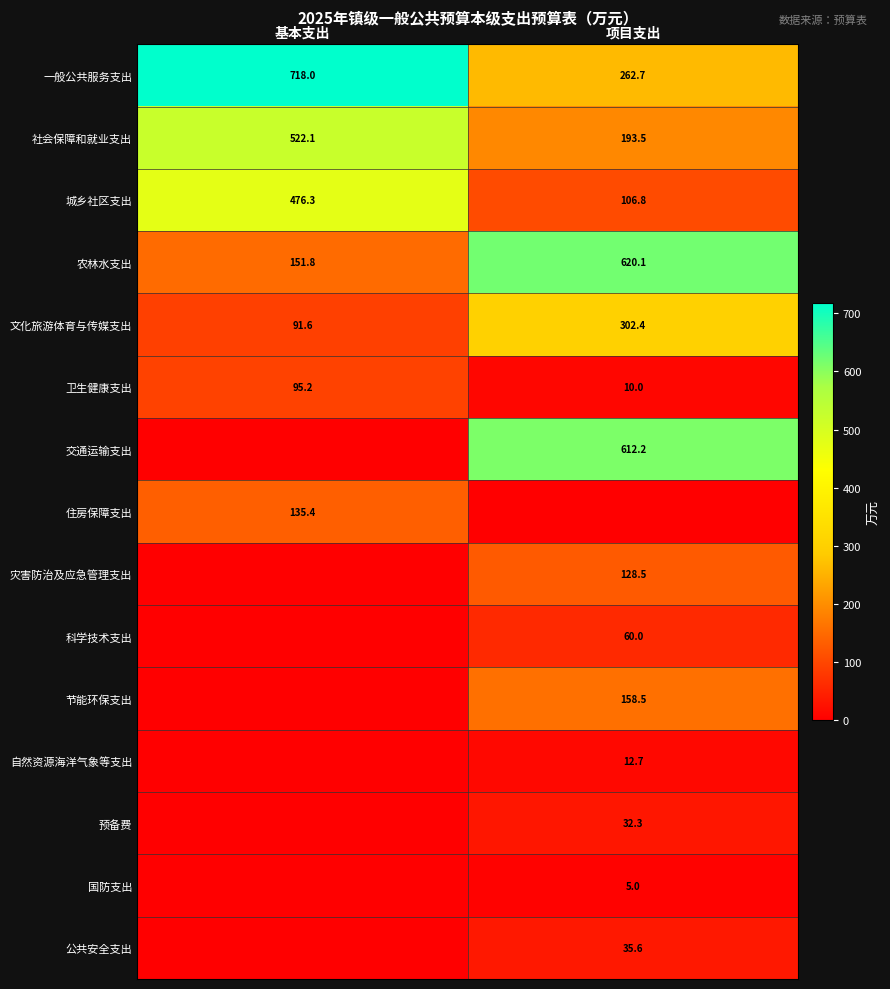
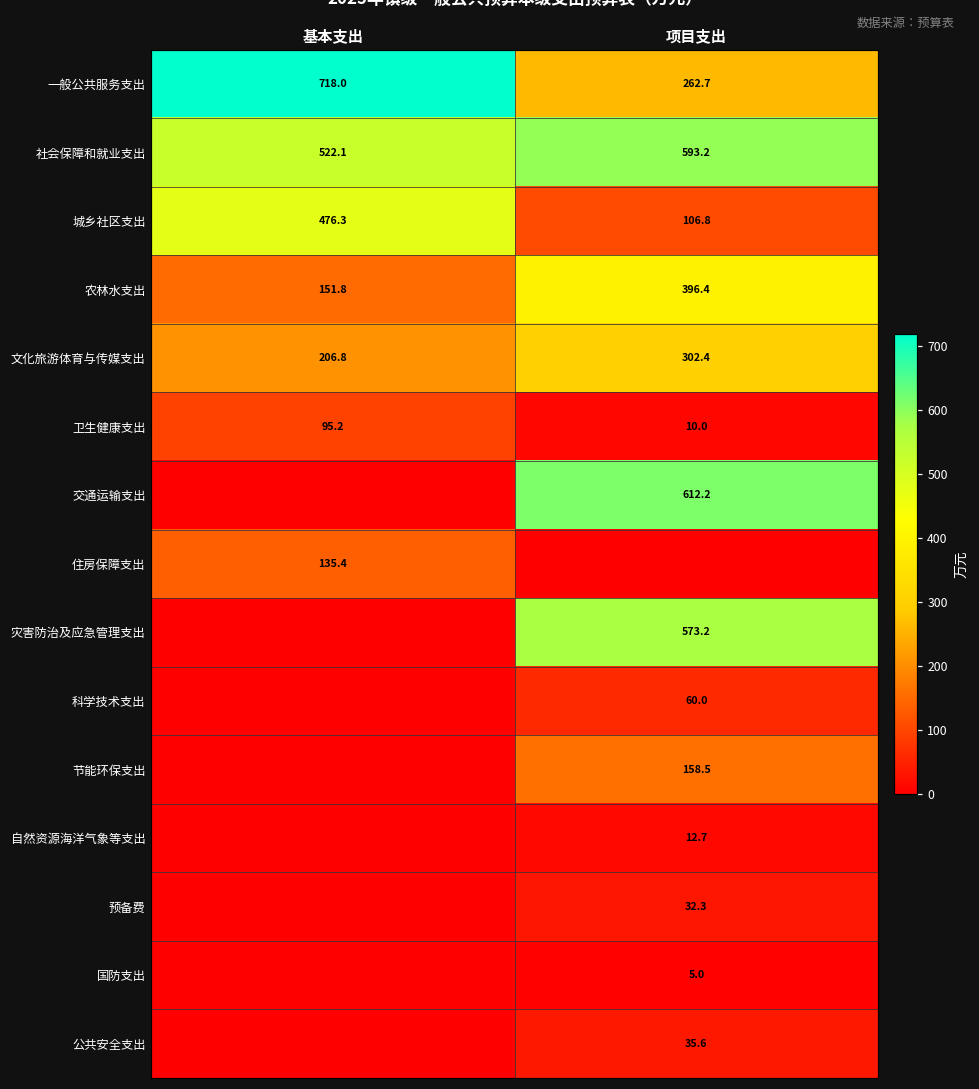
  {
    "一般公共服务支出": {
      "基本支出": 718.0,
      "项目支出": 262.7
    },
    "社会保障和就业支出": {
      "基本支出": 522.1,
-     "项目支出": 193.5
+     "项目支出": 593.2
    },
    "城乡社区支出": {
      "基本支出": 476.3,
      "项目支出": 106.8
    },
    "农林水支出": {
      "基本支出": 151.8,
-     "项目支出": 620.1
+     "项目支出": 396.4
    },
    "文化旅游体育与传媒支出": {
-     "基本支出": 91.6,
+     "基本支出": 206.8,
      "项目支出": 302.4
    },
    "卫生健康支出": {
      "基本支出": 95.2,
      "项目支出": 10.0
    },
    "交通运输支出": {
      "项目支出": 612.2
    },
    "住房保障支出": {
      "基本支出": 135.4
    },
    "灾害防治及应急管理支出": {
-     "项目支出": 128.5
+     "项目支出": 573.2
    },
    "科学技术支出": {
      "项目支出": 60.0
    },
    "节能环保支出": {
      "项目支出": 158.5
    },
    "自然资源海洋气象等支出": {
      "项目支出": 12.7
    },
    "预备费": {
      "项目支出": 32.3
    },
    "国防支出": {
      "项目支出": 5.0
    },
    "公共安全支出": {
      "项目支出": 35.6
    }
  }
